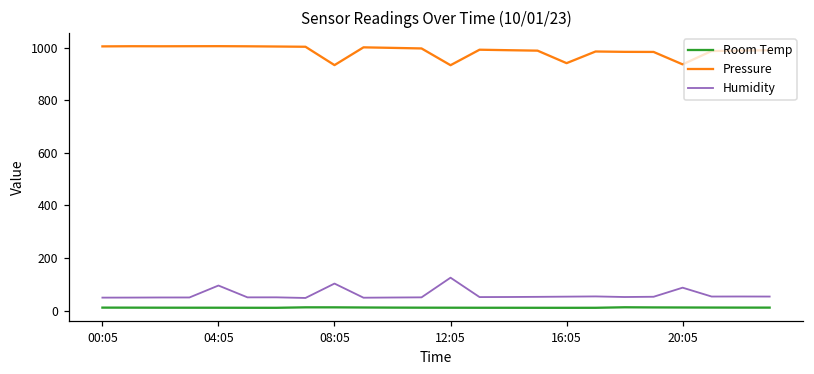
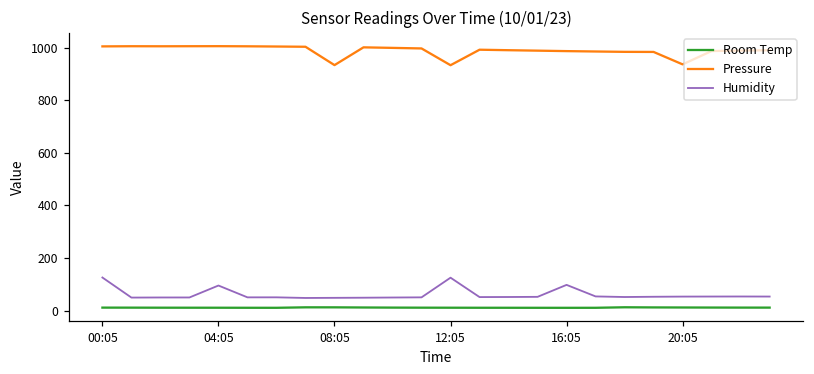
  {
    "Room Temp": {
      "00:05": 10,
      "04:05": 10,
      "08:05": 10,
      "12:05": 10,
      "16:05": 10,
      "20:05": 10
    },
    "Pressure": {
      "00:05": 1010,
      "04:05": 1010,
      "08:05": 930,
      "12:05": 930,
-     "16:05": 940,
+     "16:05": 990,
      "20:05": 940
    },
    "Humidity": {
-     "00:05": 50,
+     "00:05": 130,
      "04:05": 100,
-     "08:05": 100,
+     "08:05": 50,
      "12:05": 130,
-     "16:05": 50,
-     "20:05": 90
+     "16:05": 100,
+     "20:05": 50
    }
  }
